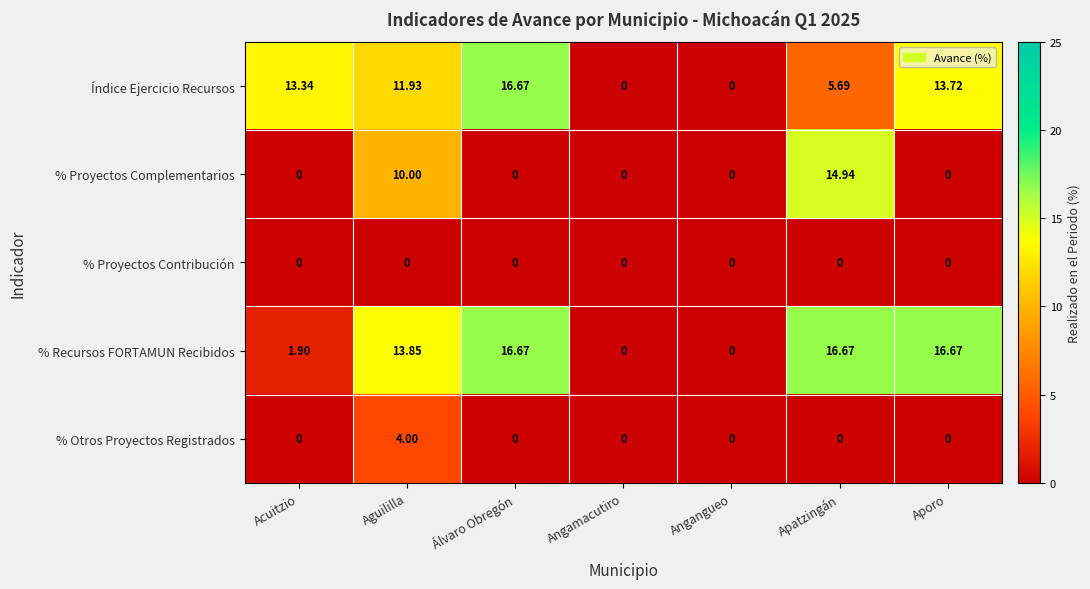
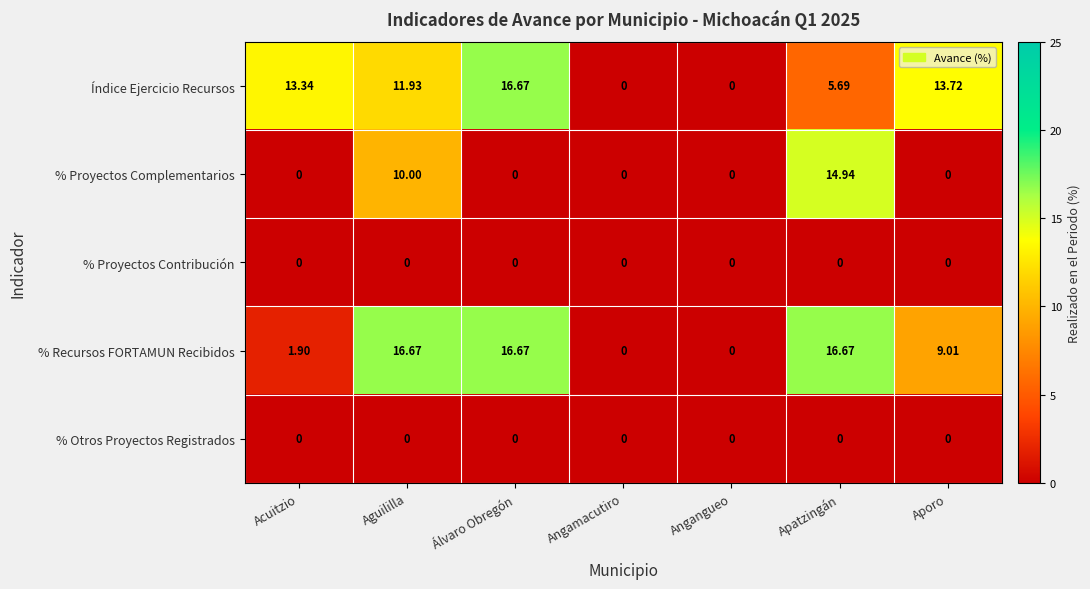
  {
    "Índice Ejercicio Recursos": {
      "Acuitzio": 13.34,
      "Aguililla": 11.93,
      "Álvaro Obregón": 16.67,
      "Angamacutiro": 0,
      "Angangueo": 0,
      "Apatzingán": 5.69,
      "Aporo": 13.72
    },
    "% Proyectos Complementarios": {
      "Acuitzio": 0,
      "Aguililla": 10.00,
      "Álvaro Obregón": 0,
      "Angamacutiro": 0,
      "Angangueo": 0,
      "Apatzingán": 14.94,
      "Aporo": 0
    },
    "% Proyectos Contribución": {
      "Acuitzio": 0,
      "Aguililla": 0,
      "Álvaro Obregón": 0,
      "Angamacutiro": 0,
      "Angangueo": 0,
      "Apatzingán": 0,
      "Aporo": 0
    },
    "% Recursos FORTAMUN Recibidos": {
      "Acuitzio": 1.90,
-     "Aguililla": 13.85,
+     "Aguililla": 16.67,
      "Álvaro Obregón": 16.67,
      "Angamacutiro": 0,
      "Angangueo": 0,
      "Apatzingán": 16.67,
-     "Aporo": 16.67
+     "Aporo": 9.01
    },
    "% Otros Proyectos Registrados": {
      "Acuitzio": 0,
-     "Aguililla": 4.00,
+     "Aguililla": 0,
      "Álvaro Obregón": 0,
      "Angamacutiro": 0,
      "Angangueo": 0,
      "Apatzingán": 0,
      "Aporo": 0
    }
  }
